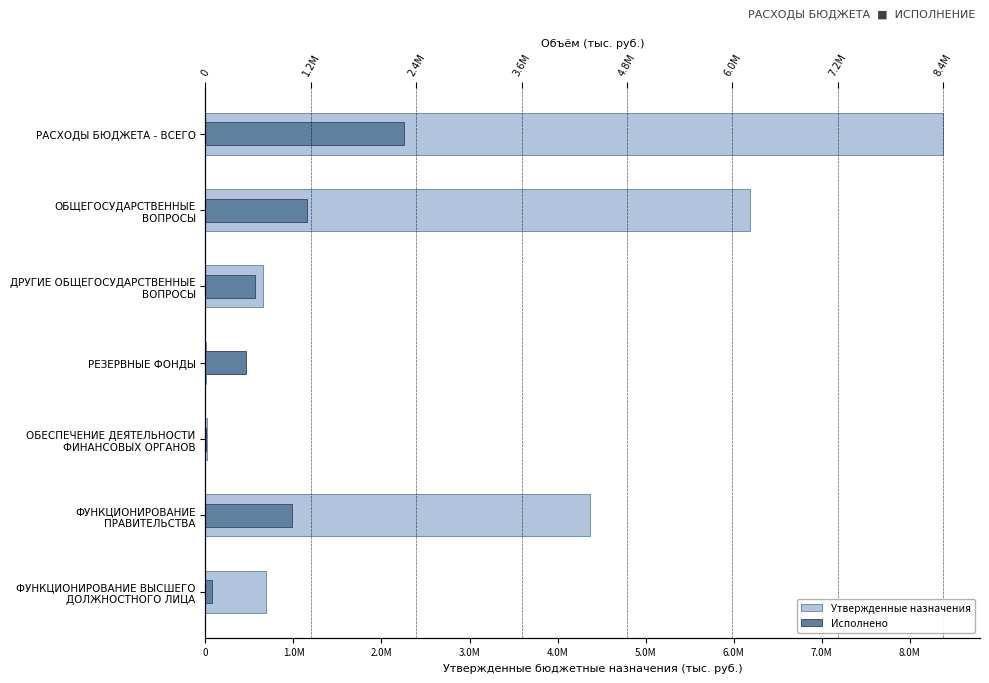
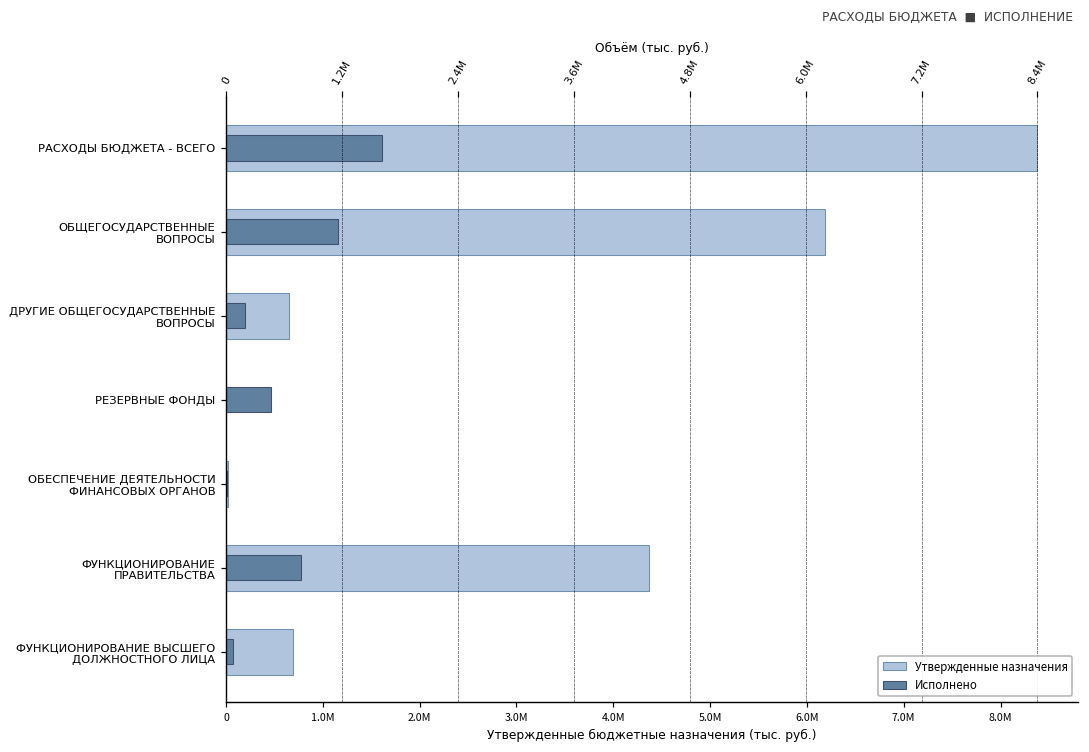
  {
    "Утвержденные назначения": {
      "РАСХОДЫ БЮДЖЕТА - ВСЕГО": 8400000,
      "ОБЩЕГОСУДАРСТВЕННЫЕ ВОПРОСЫ": 6200000,
      "ДРУГИЕ ОБЩЕГОСУДАРСТВЕННЫЕ ВОПРОСЫ": 700000,
      "ФУНКЦИОНИРОВАНИЕ ПРАВИТЕЛЬСТВА": 4400000,
      "ФУНКЦИОНИРОВАНИЕ ВЫСШЕГО ДОЛЖНОСТНОГО ЛИЦА": 700000
    },
    "Исполнено": {
-     "РАСХОДЫ БЮДЖЕТА - ВСЕГО": 2300000,
-     "ДРУГИЕ ОБЩЕГОСУДАРСТВЕННЫЕ ВОПРОСЫ": 600000,
+     "РАСХОДЫ БЮДЖЕТА - ВСЕГО": 1600000,
+     "ДРУГИЕ ОБЩЕГОСУДАРСТВЕННЫЕ ВОПРОСЫ": 200000,
      "РЕЗЕРВНЫЕ ФОНДЫ": 500000,
-     "ФУНКЦИОНИРОВАНИЕ ПРАВИТЕЛЬСТВА": 1000000
+     "ФУНКЦИОНИРОВАНИЕ ПРАВИТЕЛЬСТВА": 800000
    }
  }
